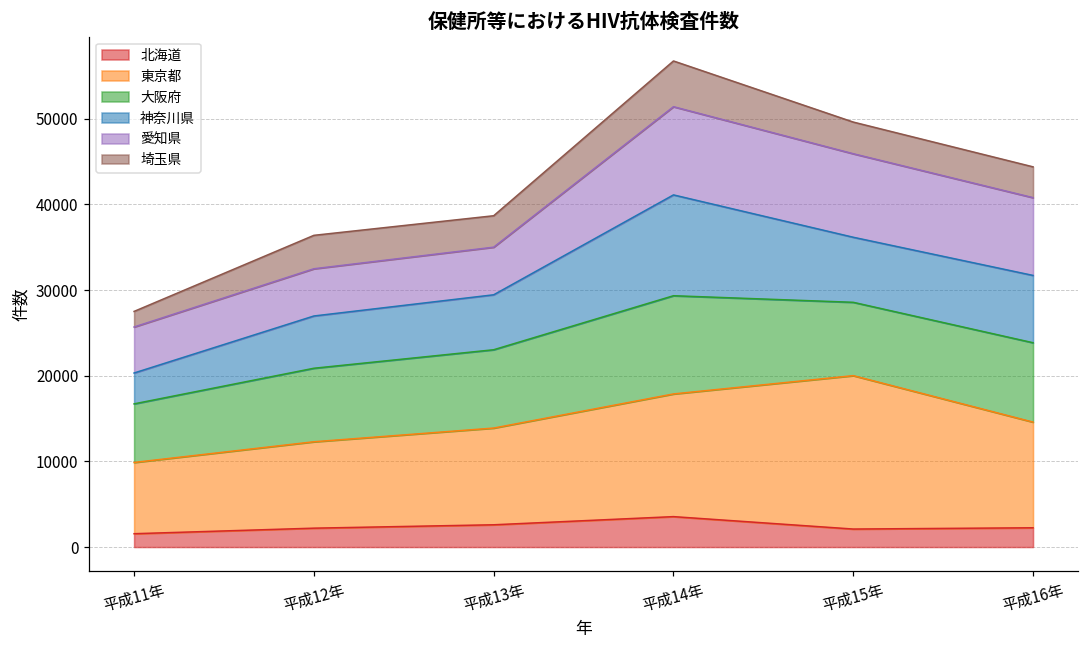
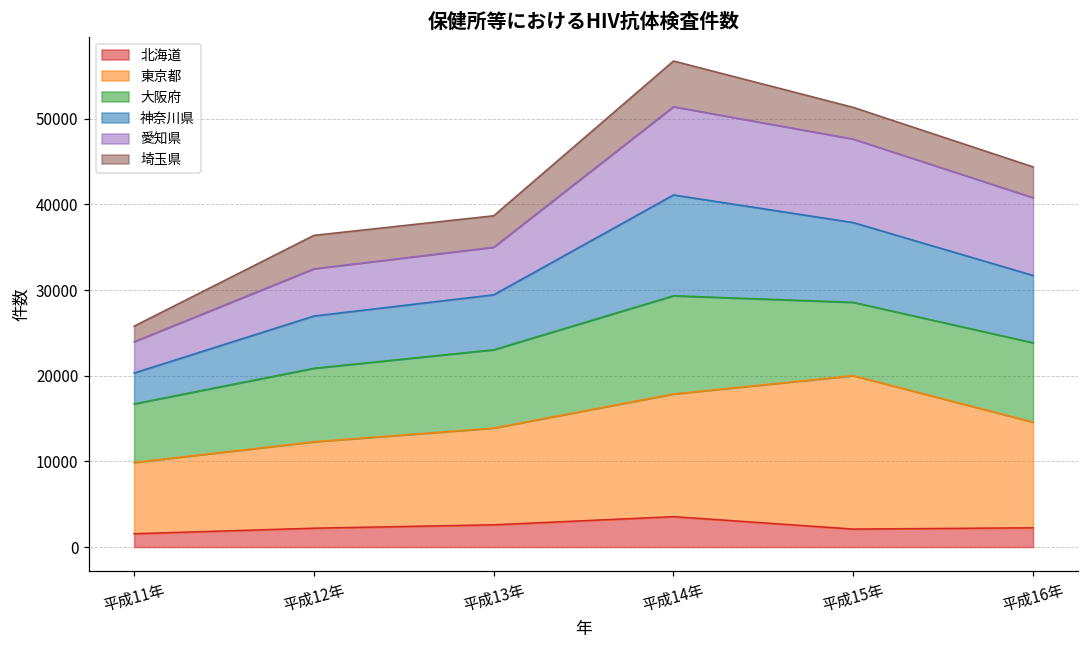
  {
    "北海道": {
      "平成11年": 2000,
      "平成12年": 2000,
      "平成13年": 3000,
      "平成14年": 4000,
      "平成15年": 2000,
      "平成16年": 2000
    },
    "東京都": {
      "平成11年": 8000,
      "平成12年": 10000,
      "平成13年": 11000,
      "平成14年": 14000,
      "平成15年": 18000,
      "平成16年": 12000
    },
    "大阪府": {
      "平成11年": 7000,
      "平成12年": 9000,
      "平成13年": 9000,
      "平成14年": 11000,
      "平成15年": 9000,
      "平成16年": 9000
    },
    "神奈川県": {
      "平成11年": 4000,
      "平成12年": 6000,
      "平成13年": 6000,
      "平成14年": 12000,
-     "平成15年": 8000,
+     "平成15年": 9000,
      "平成16年": 8000
    },
    "愛知県": {
-     "平成11年": 5000,
+     "平成11年": 4000,
      "平成12年": 6000,
      "平成13年": 6000,
      "平成14年": 10000,
      "平成15年": 10000,
      "平成16年": 9000
    },
    "埼玉県": {
      "平成11年": 2000,
      "平成12年": 4000,
      "平成13年": 4000,
      "平成14年": 5000,
      "平成15年": 4000,
      "平成16年": 4000
    }
  }
